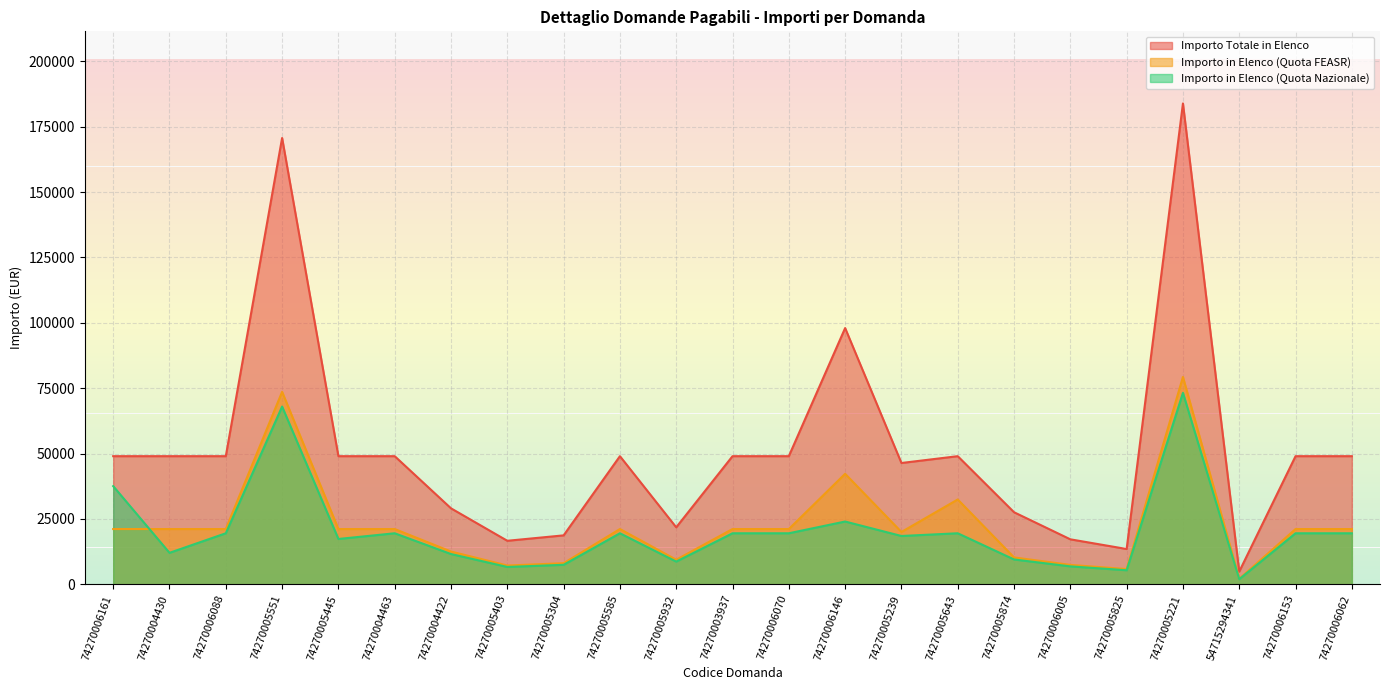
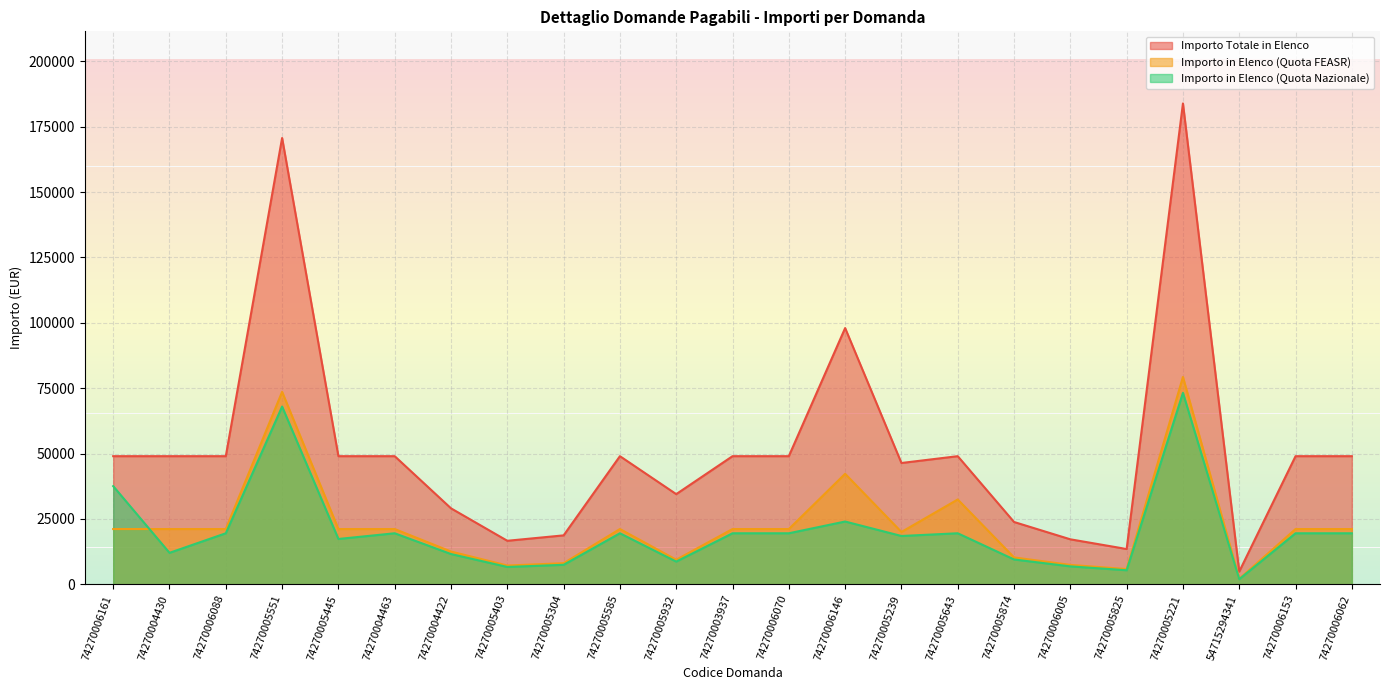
  {
    "Importo Totale in Elenco": {
      "74270006161": 49000,
      "74270004430": 49000,
      "74270006088": 49000,
      "74270005551": 171000,
      "74270005445": 49000,
      "74270004463": 49000,
      "74270004422": 29000,
      "74270005403": 17000,
      "74270005304": 19000,
      "74270005585": 49000,
-     "74270005932": 22000,
+     "74270005932": 34000,
      "74270003937": 49000,
      "74270006070": 49000,
      "74270006146": 98000,
      "74270005239": 46000,
      "74270005643": 49000,
-     "74270005874": 28000,
+     "74270005874": 24000,
      "74270006005": 17000,
      "74270005825": 13000,
      "74270005221": 184000,
      "54715294341": 5000,
      "74270006153": 49000,
      "74270006062": 49000
    },
    "Importo in Elenco (Quota FEASR)": {
      "74270006161": 21000,
      "74270004430": 21000,
      "74270006088": 21000,
      "74270005551": 74000,
      "74270005445": 21000,
      "74270004463": 21000,
      "74270005585": 21000,
      "74270003937": 21000,
      "74270006070": 21000,
      "74270006146": 42000,
      "74270005239": 20000,
      "74270005643": 32000,
      "74270005221": 79000,
      "74270006153": 21000,
      "74270006062": 21000
    },
    "Importo in Elenco (Quota Nazionale)": {
      "74270006161": 38000,
      "74270004430": 12000,
      "74270006088": 20000,
      "74270005551": 68000,
      "74270005445": 17000,
      "74270004463": 20000,
      "74270005585": 20000,
      "74270003937": 20000,
      "74270006070": 20000,
      "74270006146": 24000,
      "74270005239": 18000,
      "74270005643": 20000,
      "74270005221": 73000,
      "74270006153": 20000,
      "74270006062": 20000
    }
  }
